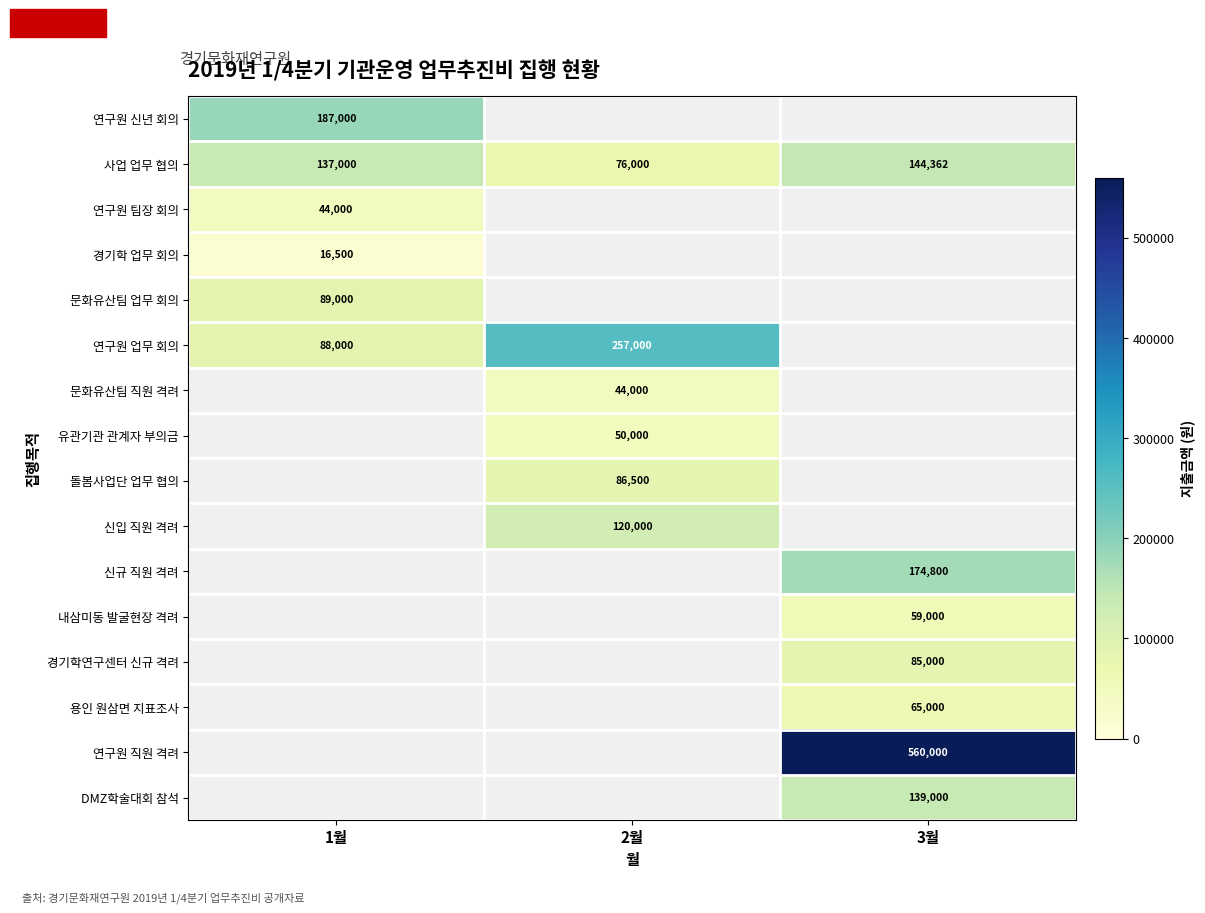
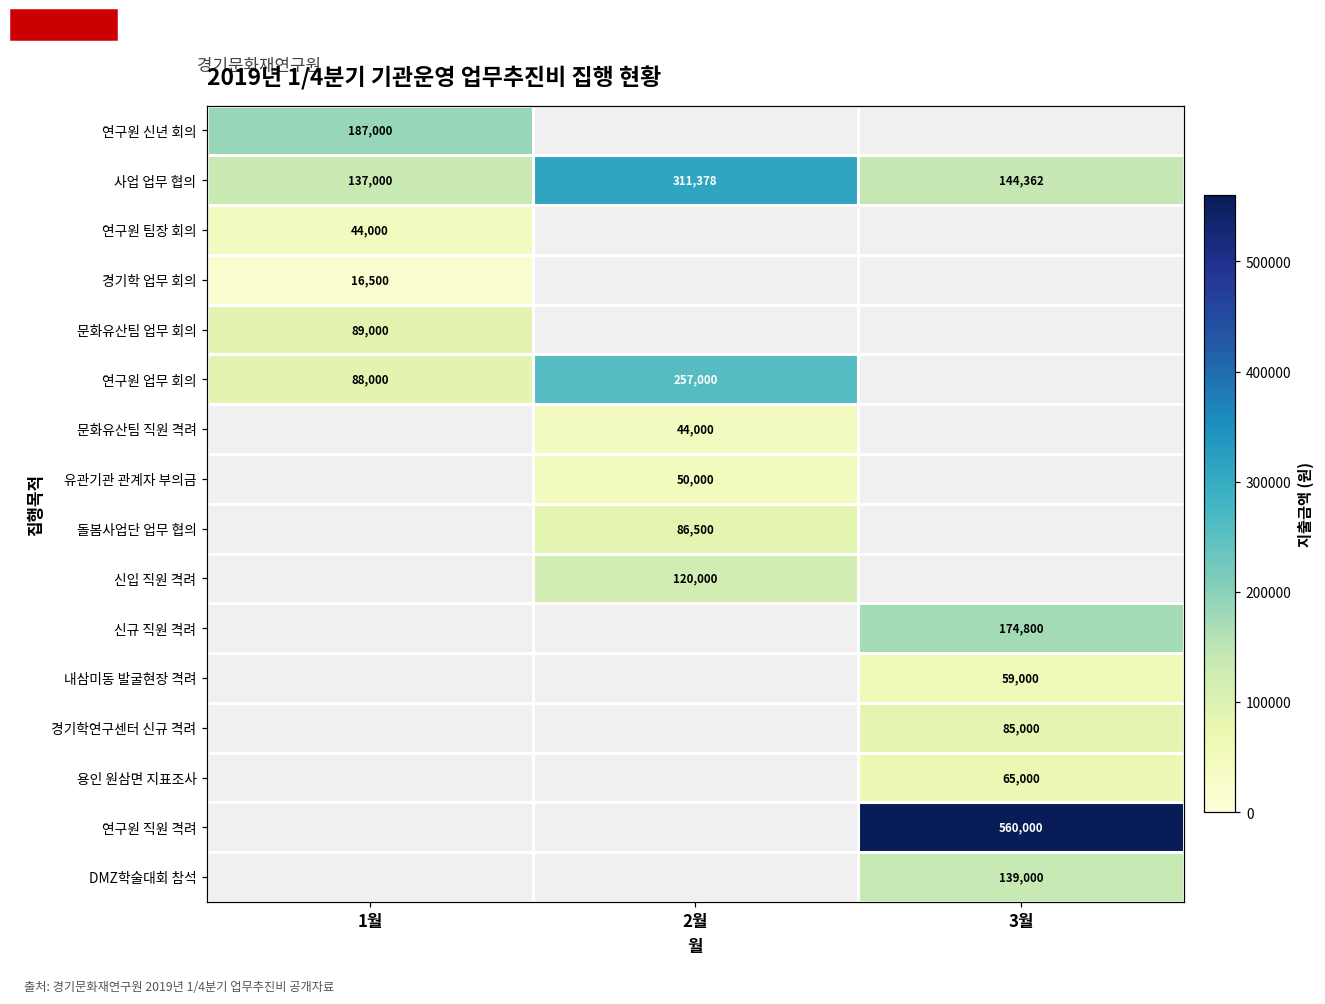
  {
    "연구원 신년 회의": {
      "1월": "187,000"
    },
    "사업 업무 협의": {
      "1월": "137,000",
-     "2월": "76,000",
+     "2월": "311,378",
      "3월": "144,362"
    },
    "연구원 팀장 회의": {
      "1월": "44,000"
    },
    "경기학 업무 회의": {
      "1월": "16,500"
    },
    "문화유산팀 업무 회의": {
      "1월": "89,000"
    },
    "연구원 업무 회의": {
      "1월": "88,000",
      "2월": "257,000"
    },
    "문화유산팀 직원 격려": {
      "2월": "44,000"
    },
    "유관기관 관계자 부의금": {
      "2월": "50,000"
    },
    "돌봄사업단 업무 협의": {
      "2월": "86,500"
    },
    "신입 직원 격려": {
      "2월": "120,000"
    },
    "신규 직원 격려": {
      "3월": "174,800"
    },
    "내삼미동 발굴현장 격려": {
      "3월": "59,000"
    },
    "경기학연구센터 신규 격려": {
      "3월": "85,000"
    },
    "용인 원삼면 지표조사": {
      "3월": "65,000"
    },
    "연구원 직원 격려": {
      "3월": "560,000"
    },
    "DMZ학술대회 참석": {
      "3월": "139,000"
    }
  }
